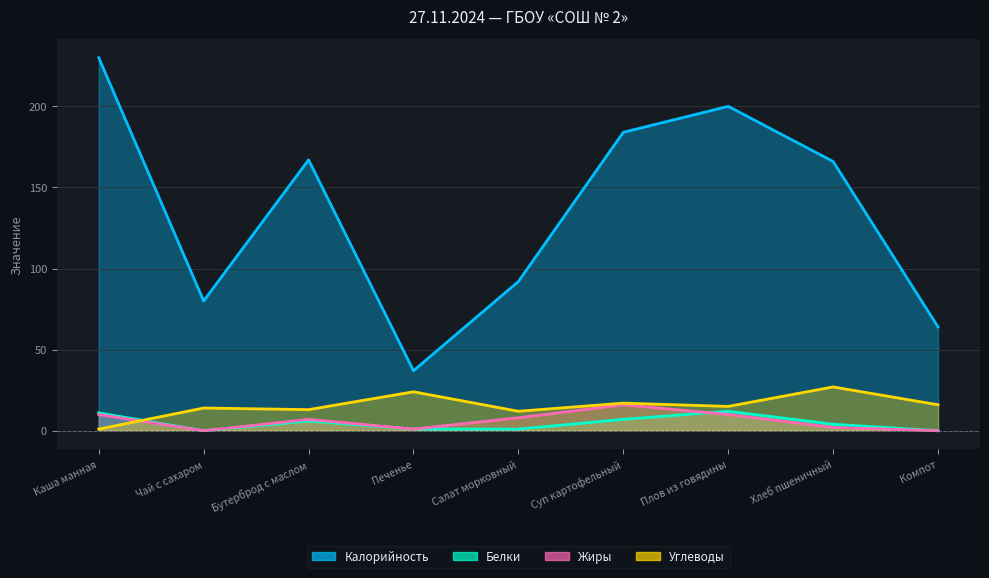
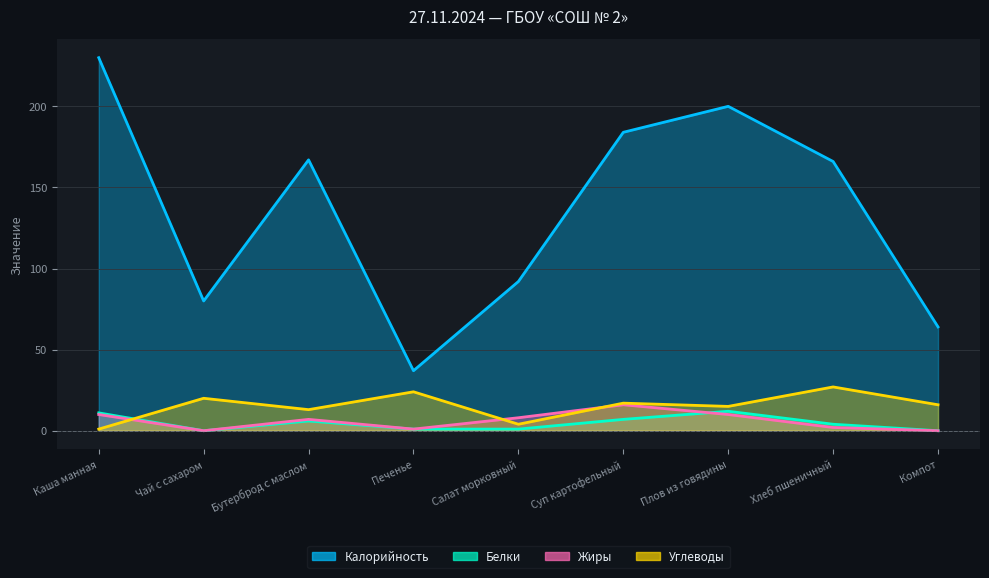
  {
    "Жиры": {
      "Салат морковный": 8,
      "Плов из говядины": 10,
      "Хлеб пшеничный": 2
    },
    "Углеводы": {
      "Каша манная": 1,
-     "Чай с сахаром": 14,
+     "Чай с сахаром": 20,
      "Бутерброд с маслом": 13,
      "Печенье": 24,
-     "Салат морковный": 12,
+     "Салат морковный": 4,
      "Плов из говядины": 15,
      "Хлеб пшеничный": 27,
      "Компот": 16
    }
  }
